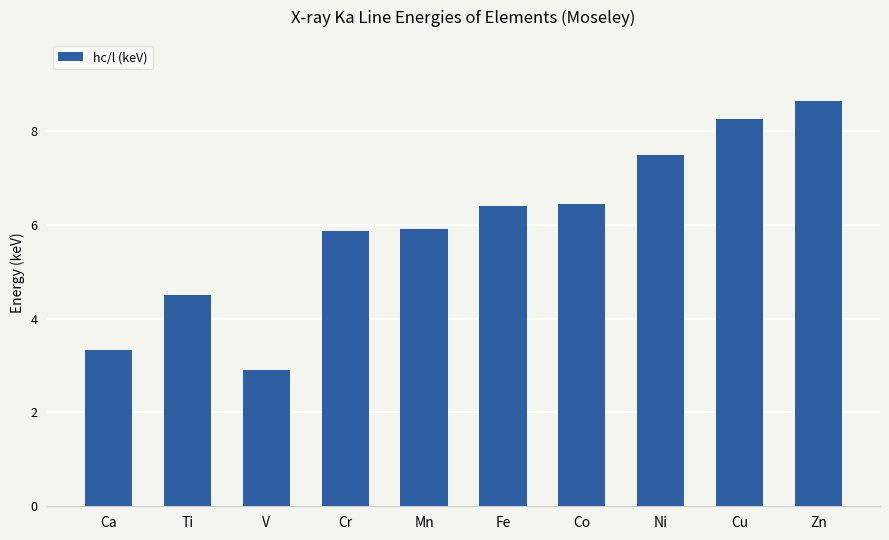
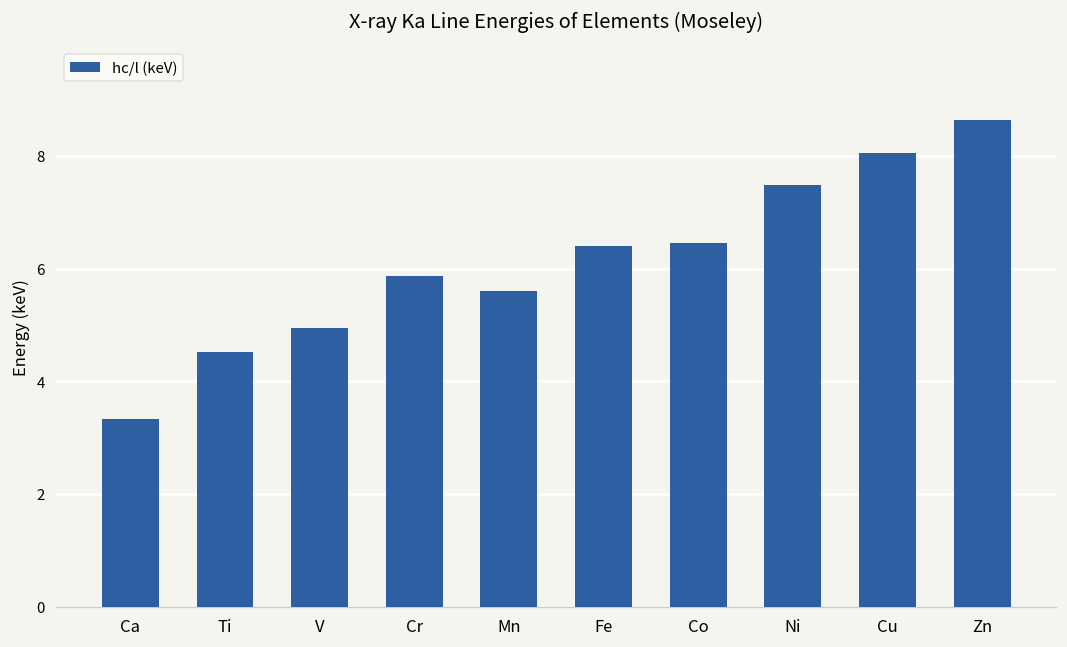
  {
    "Ca": 3.3,
    "Ti": 4.5,
-   "V": 2.9,
+   "V": 5.0,
    "Cr": 5.9,
-   "Mn": 5.9,
+   "Mn": 5.6,
    "Fe": 6.4,
    "Co": 6.5,
    "Ni": 7.5,
-   "Cu": 8.3,
+   "Cu": 8.1,
    "Zn": 8.6
  }
